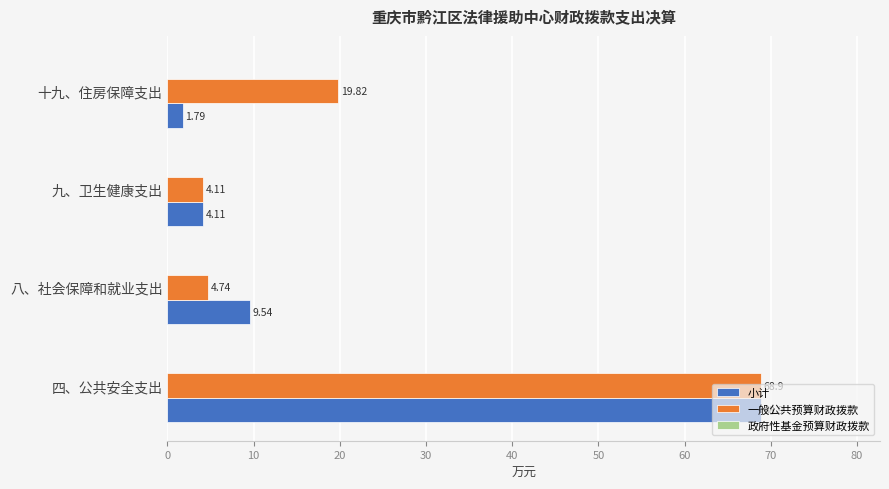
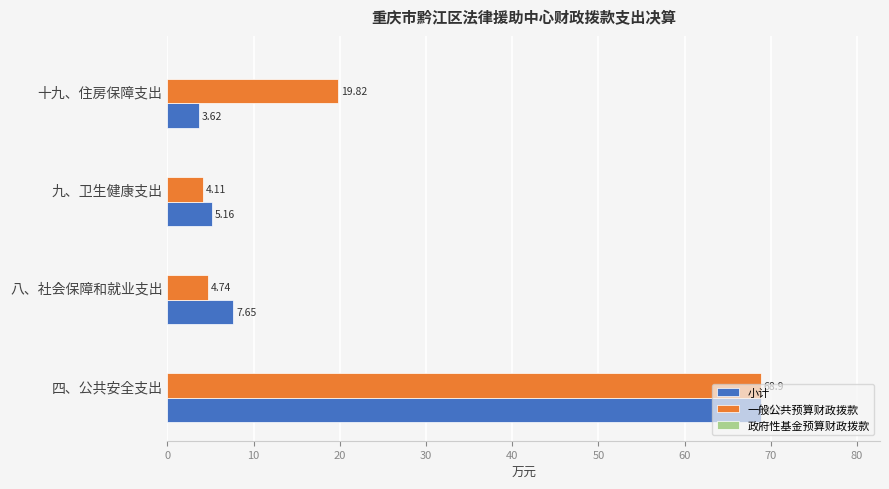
  {
    "小计": {
-     "十九、住房保障支出": 1.79,
-     "九、卫生健康支出": 4.11,
-     "八、社会保障和就业支出": 9.54
+     "十九、住房保障支出": 3.62,
+     "九、卫生健康支出": 5.16,
+     "八、社会保障和就业支出": 7.65
    },
    "一般公共预算财政拨款": {
      "十九、住房保障支出": 19.82,
      "九、卫生健康支出": 4.11,
      "八、社会保障和就业支出": 4.74
    },
    "政府性基金预算财政拨款": {
      "十九、住房保障支出": 0,
      "九、卫生健康支出": 0,
      "八、社会保障和就业支出": 0,
      "四、公共安全支出": 0
    }
  }
